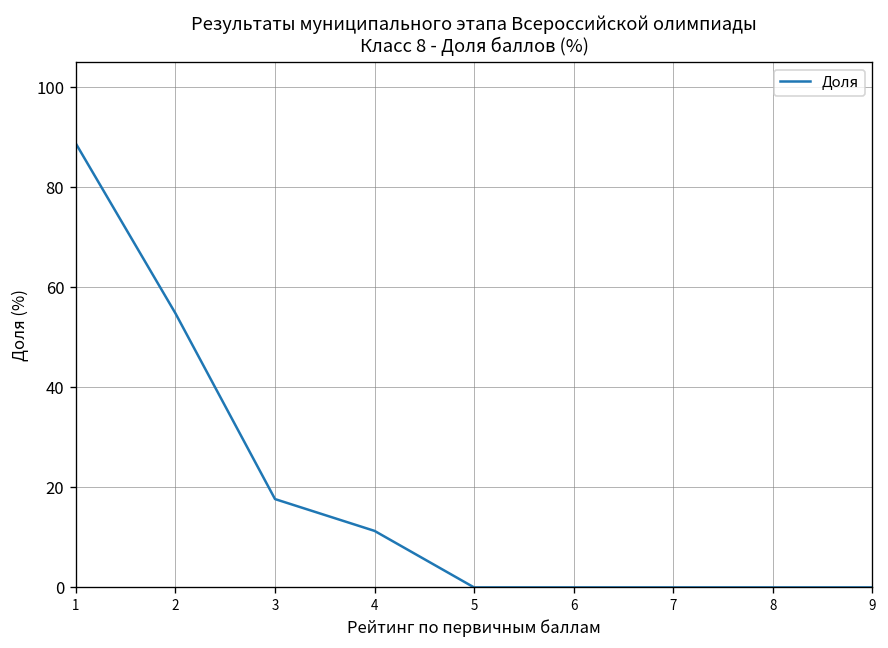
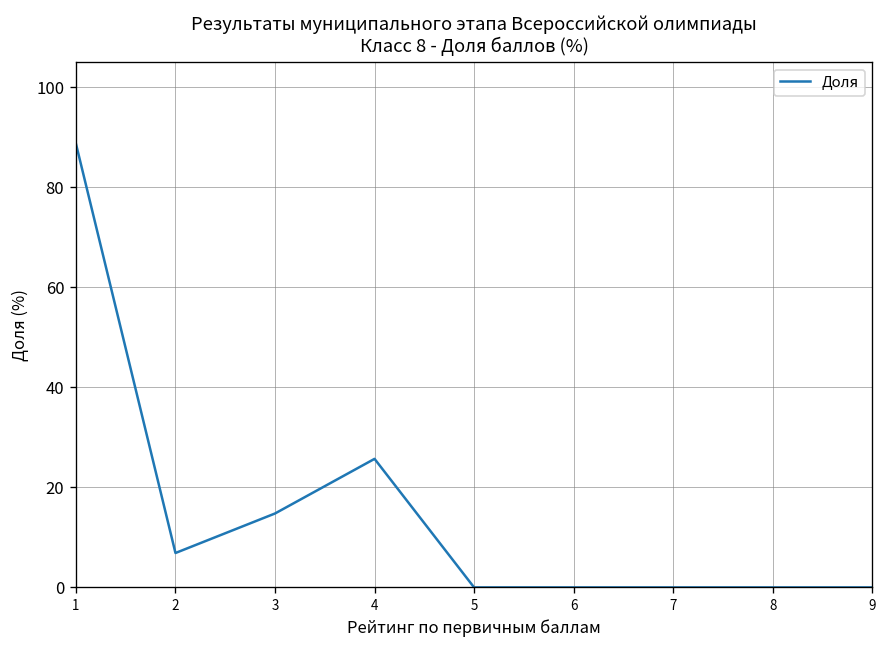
  {
    "1": 89,
-   "2": 55,
-   "3": 18,
-   "4": 11,
+   "2": 7,
+   "3": 15,
+   "4": 26,
    "5": 0,
    "6": 0,
    "7": 0,
    "8": 0,
    "9": 0
  }
